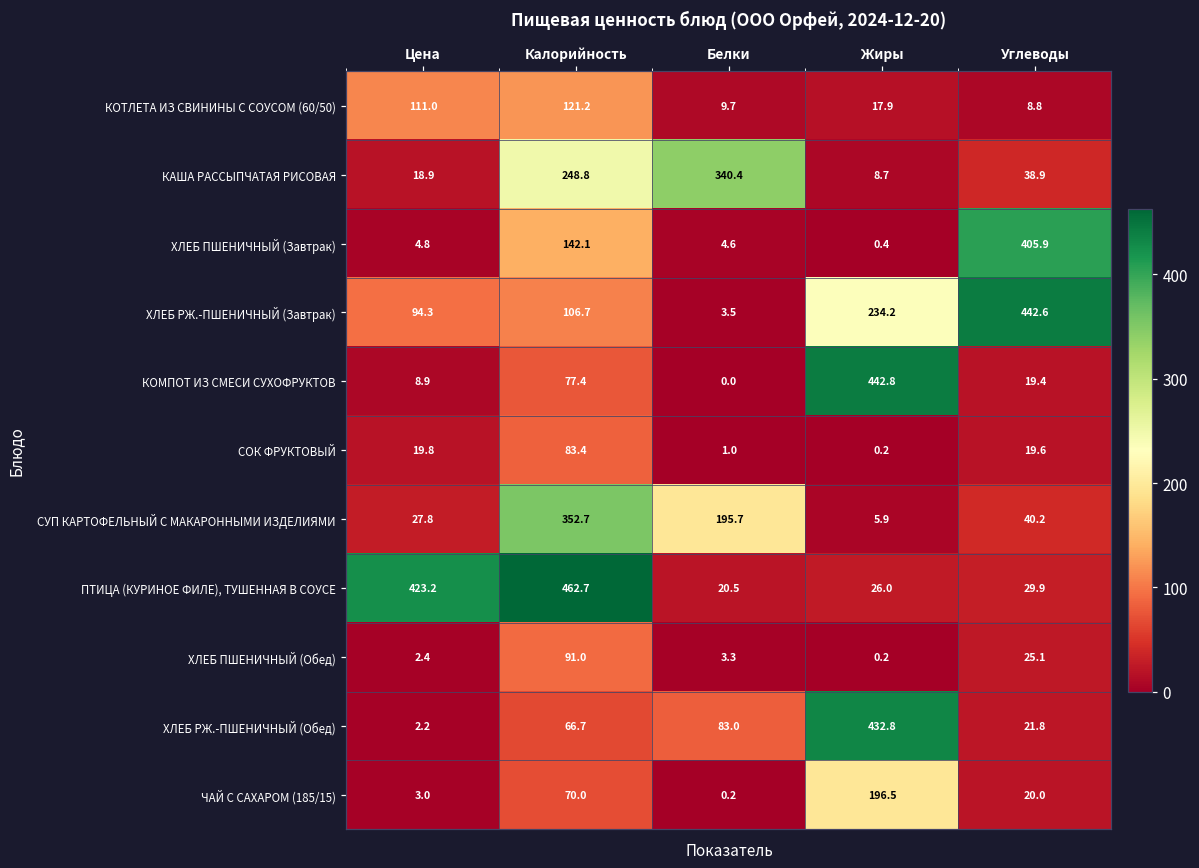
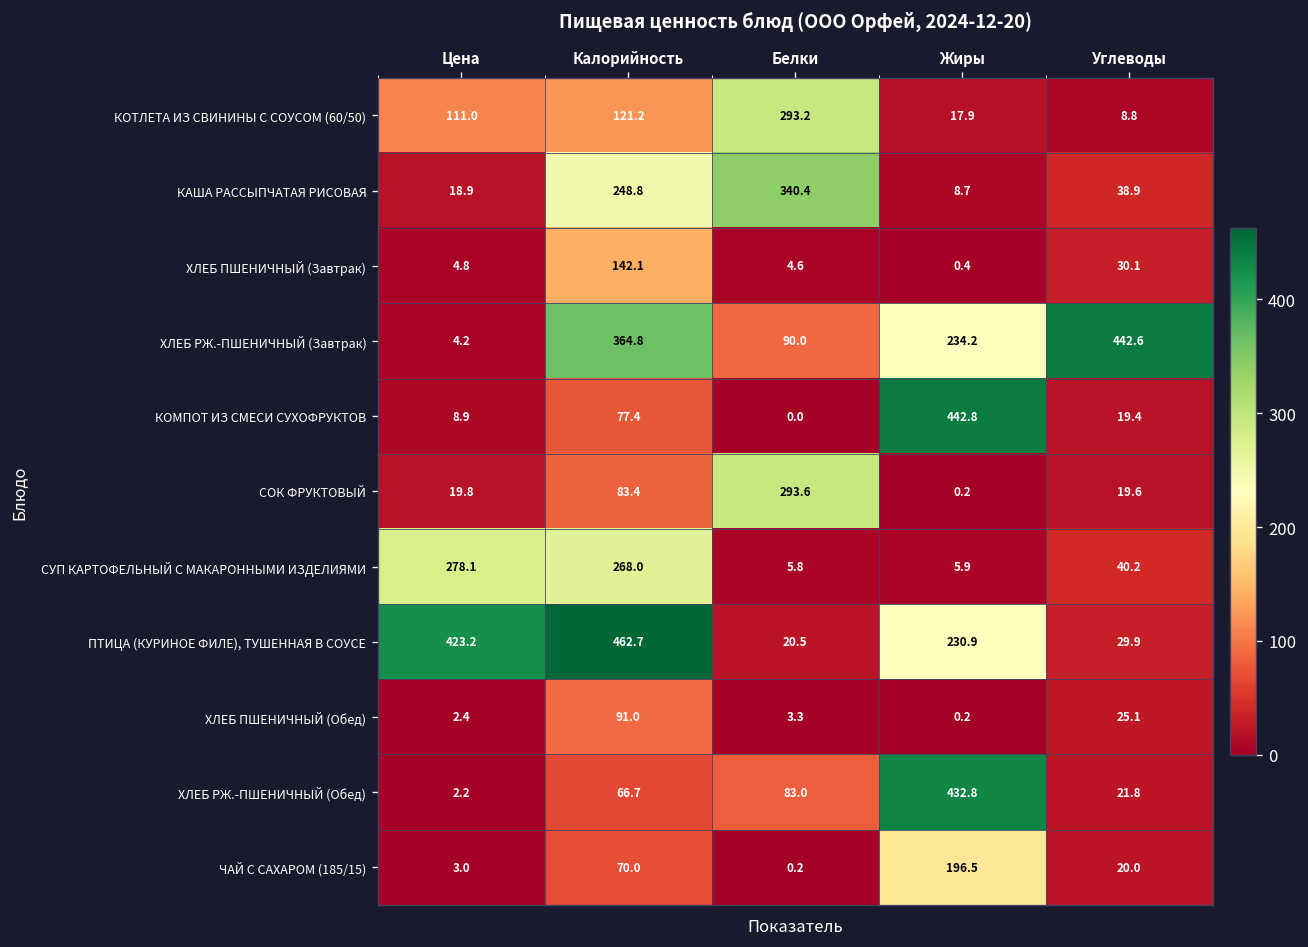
  {
    "КОТЛЕТА ИЗ СВИНИНЫ С СОУСОМ (60/50)": {
      "Цена": 111.0,
      "Калорийность": 121.2,
-     "Белки": 9.7,
+     "Белки": 293.2,
      "Жиры": 17.9,
      "Углеводы": 8.8
    },
    "КАША РАССЫПЧАТАЯ РИСОВАЯ": {
      "Цена": 18.9,
      "Калорийность": 248.8,
      "Белки": 340.4,
      "Жиры": 8.7,
      "Углеводы": 38.9
    },
    "ХЛЕБ ПШЕНИЧНЫЙ (Завтрак)": {
      "Цена": 4.8,
      "Калорийность": 142.1,
      "Белки": 4.6,
      "Жиры": 0.4,
-     "Углеводы": 405.9
+     "Углеводы": 30.1
    },
    "ХЛЕБ РЖ.-ПШЕНИЧНЫЙ (Завтрак)": {
-     "Цена": 94.3,
-     "Калорийность": 106.7,
-     "Белки": 3.5,
+     "Цена": 4.2,
+     "Калорийность": 364.8,
+     "Белки": 90.0,
      "Жиры": 234.2,
      "Углеводы": 442.6
    },
    "КОМПОТ ИЗ СМЕСИ СУХОФРУКТОВ": {
      "Цена": 8.9,
      "Калорийность": 77.4,
      "Белки": 0.0,
      "Жиры": 442.8,
      "Углеводы": 19.4
    },
    "СОК ФРУКТОВЫЙ": {
      "Цена": 19.8,
      "Калорийность": 83.4,
-     "Белки": 1.0,
+     "Белки": 293.6,
      "Жиры": 0.2,
      "Углеводы": 19.6
    },
    "СУП КАРТОФЕЛЬНЫЙ С МАКАРОННЫМИ ИЗДЕЛИЯМИ": {
-     "Цена": 27.8,
-     "Калорийность": 352.7,
-     "Белки": 195.7,
+     "Цена": 278.1,
+     "Калорийность": 268.0,
+     "Белки": 5.8,
      "Жиры": 5.9,
      "Углеводы": 40.2
    },
    "ПТИЦА (КУРИНОЕ ФИЛЕ), ТУШЕННАЯ В СОУСЕ": {
      "Цена": 423.2,
      "Калорийность": 462.7,
      "Белки": 20.5,
-     "Жиры": 26.0,
+     "Жиры": 230.9,
      "Углеводы": 29.9
    },
    "ХЛЕБ ПШЕНИЧНЫЙ (Обед)": {
      "Цена": 2.4,
      "Калорийность": 91.0,
      "Белки": 3.3,
      "Жиры": 0.2,
      "Углеводы": 25.1
    },
    "ХЛЕБ РЖ.-ПШЕНИЧНЫЙ (Обед)": {
      "Цена": 2.2,
      "Калорийность": 66.7,
      "Белки": 83.0,
      "Жиры": 432.8,
      "Углеводы": 21.8
    },
    "ЧАЙ С САХАРОМ (185/15)": {
      "Цена": 3.0,
      "Калорийность": 70.0,
      "Белки": 0.2,
      "Жиры": 196.5,
      "Углеводы": 20.0
    }
  }
